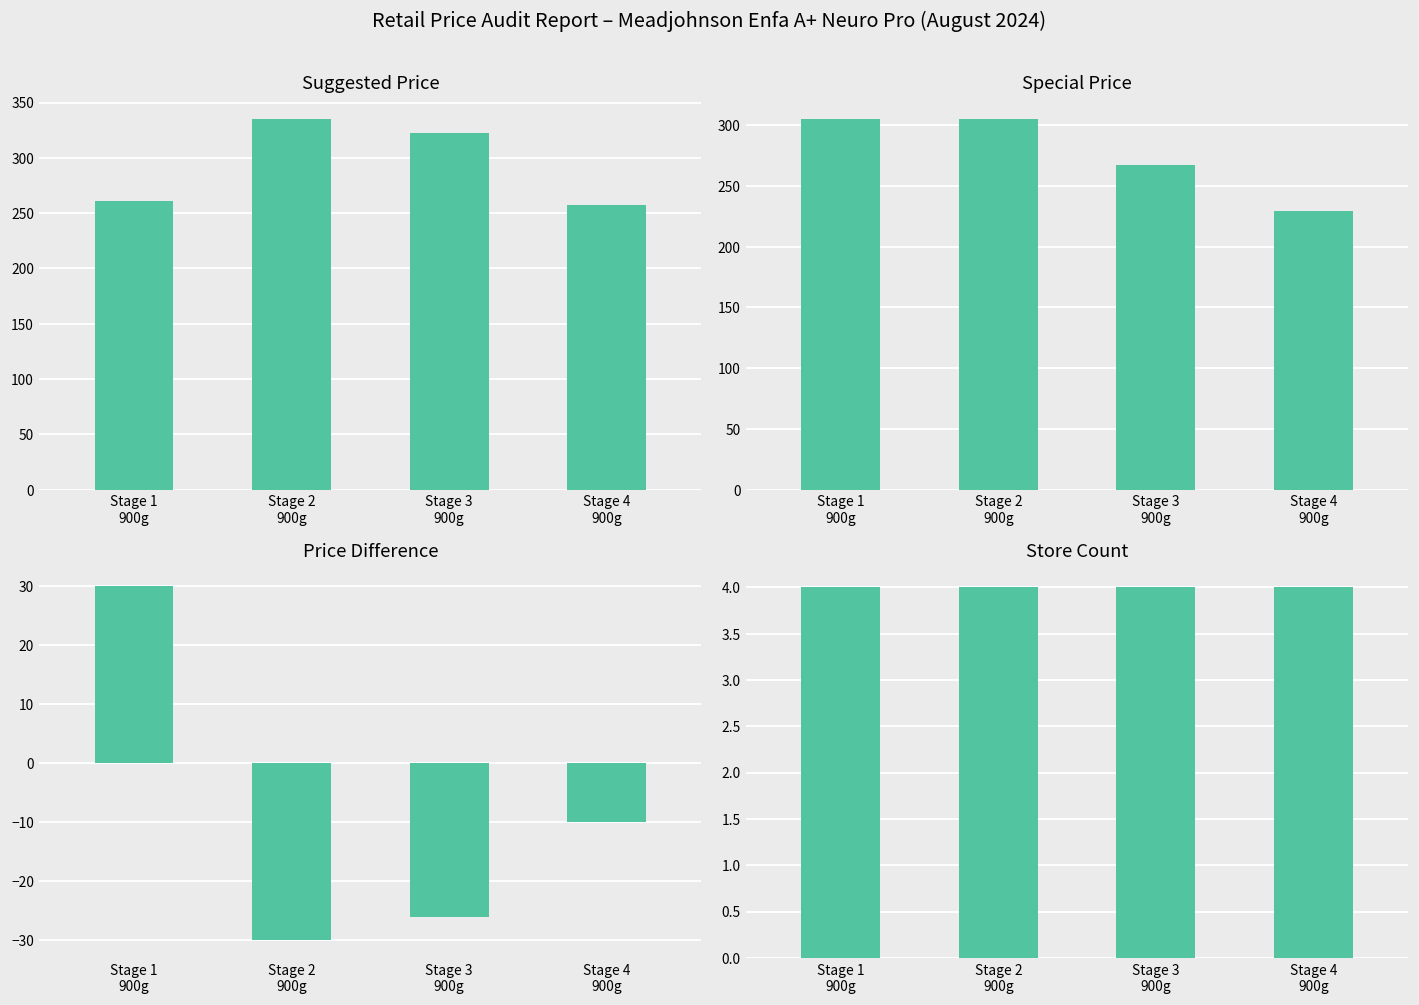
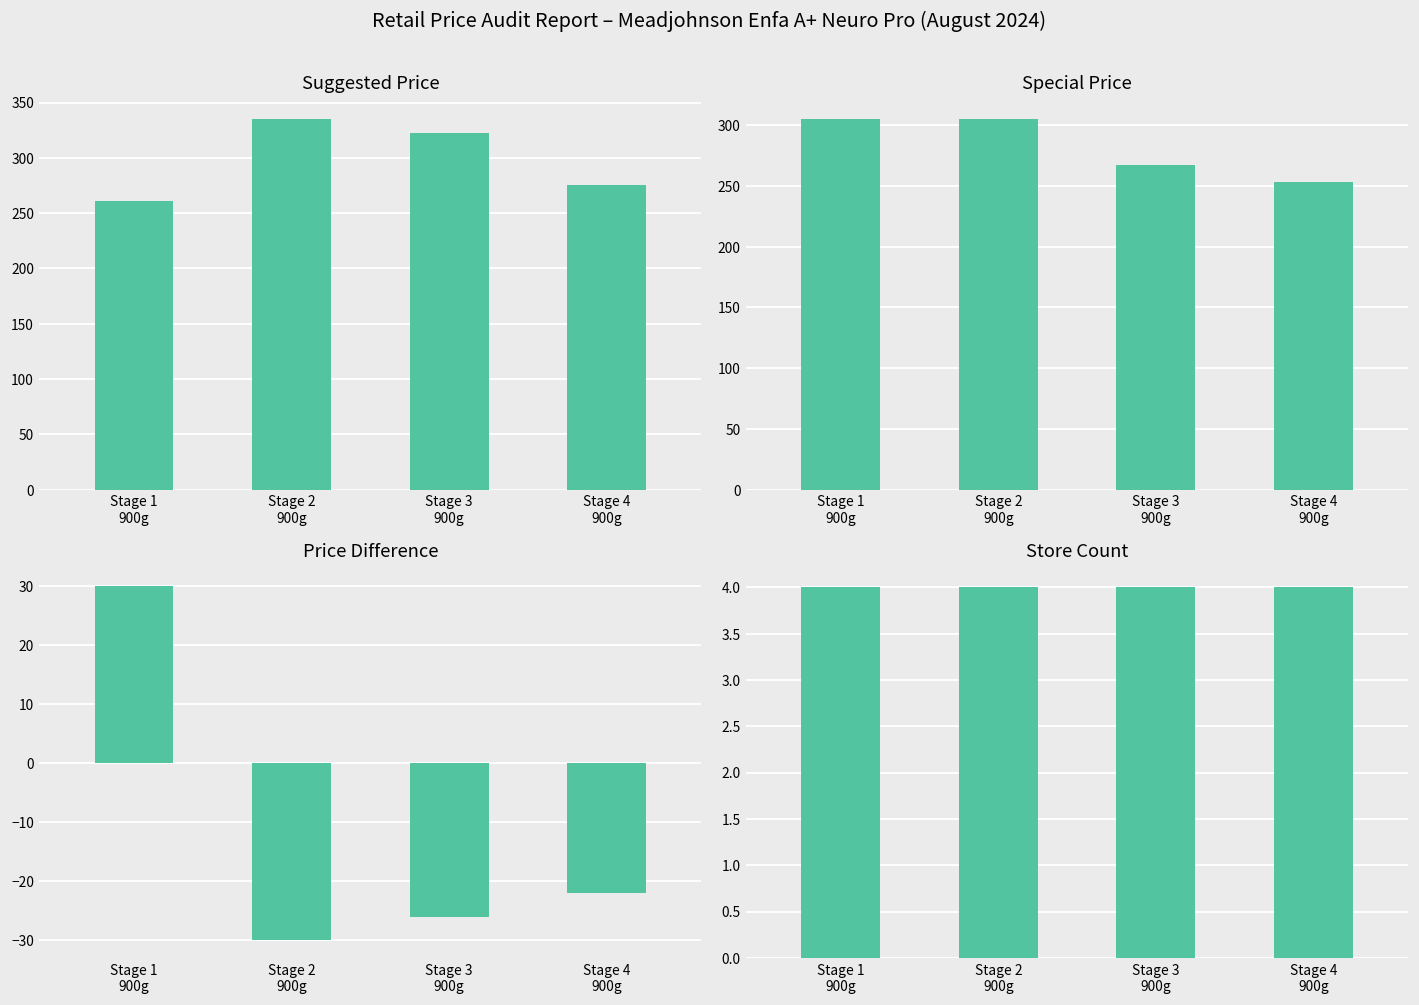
  {
    "Suggested Price": {
      "Stage 1 900g": 261,
      "Stage 2 900g": 335,
      "Stage 3 900g": 322,
-     "Stage 4 900g": 257
+     "Stage 4 900g": 275
    },
    "Special Price": {
      "Stage 1 900g": 305,
      "Stage 2 900g": 305,
      "Stage 3 900g": 267,
-     "Stage 4 900g": 229
+     "Stage 4 900g": 253
    },
    "Price Difference": {
      "Stage 1 900g": 30,
      "Stage 2 900g": -30,
      "Stage 3 900g": -26,
-     "Stage 4 900g": -10
+     "Stage 4 900g": -22
    },
    "Store Count": {
      "Stage 1 900g": 4.0,
      "Stage 2 900g": 4.0,
      "Stage 3 900g": 4.0,
      "Stage 4 900g": 4.0
    }
  }
